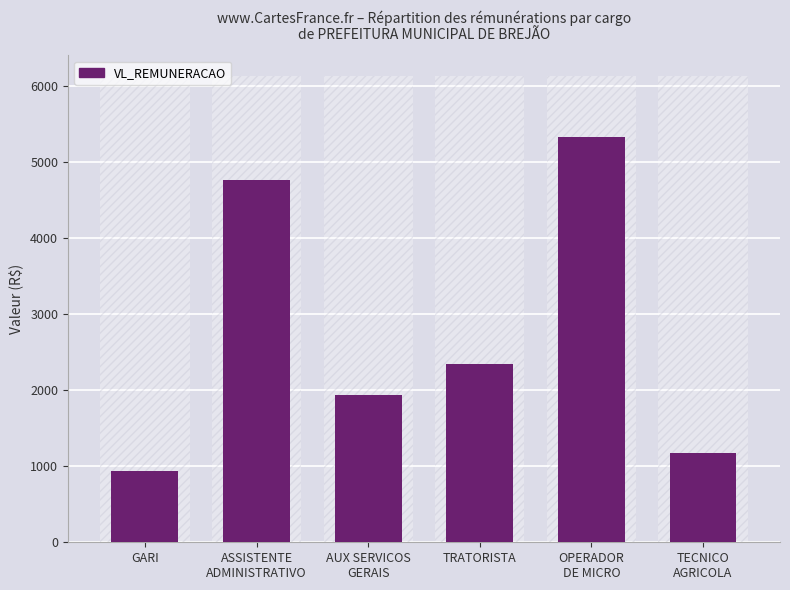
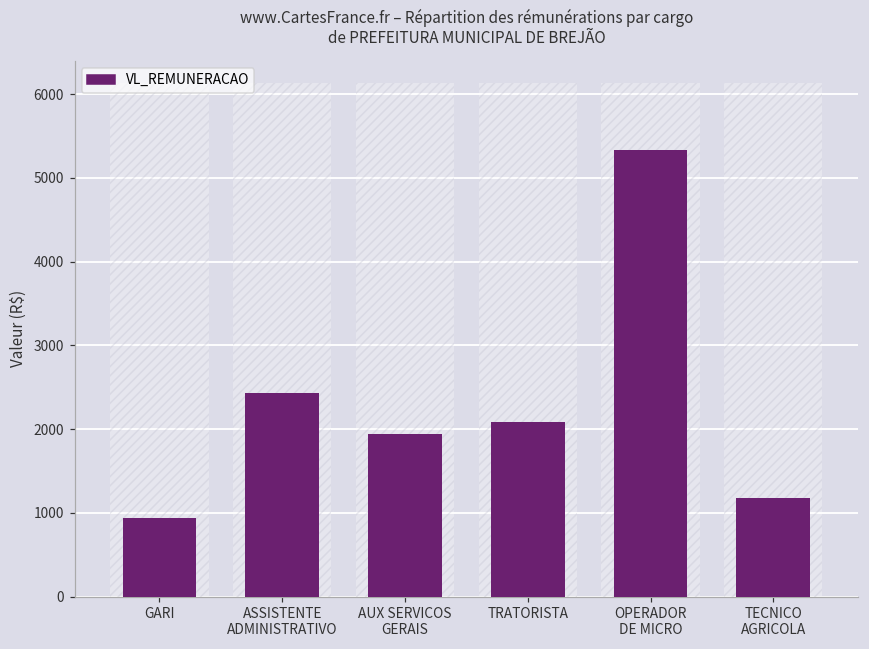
  {
    "VL_REMUNERACAO": {
-     "ASSISTENTE ADMINISTRATIVO": 4800,
-     "TRATORISTA": 2300
+     "ASSISTENTE ADMINISTRATIVO": 2400,
+     "TRATORISTA": 2100
    }
  }
